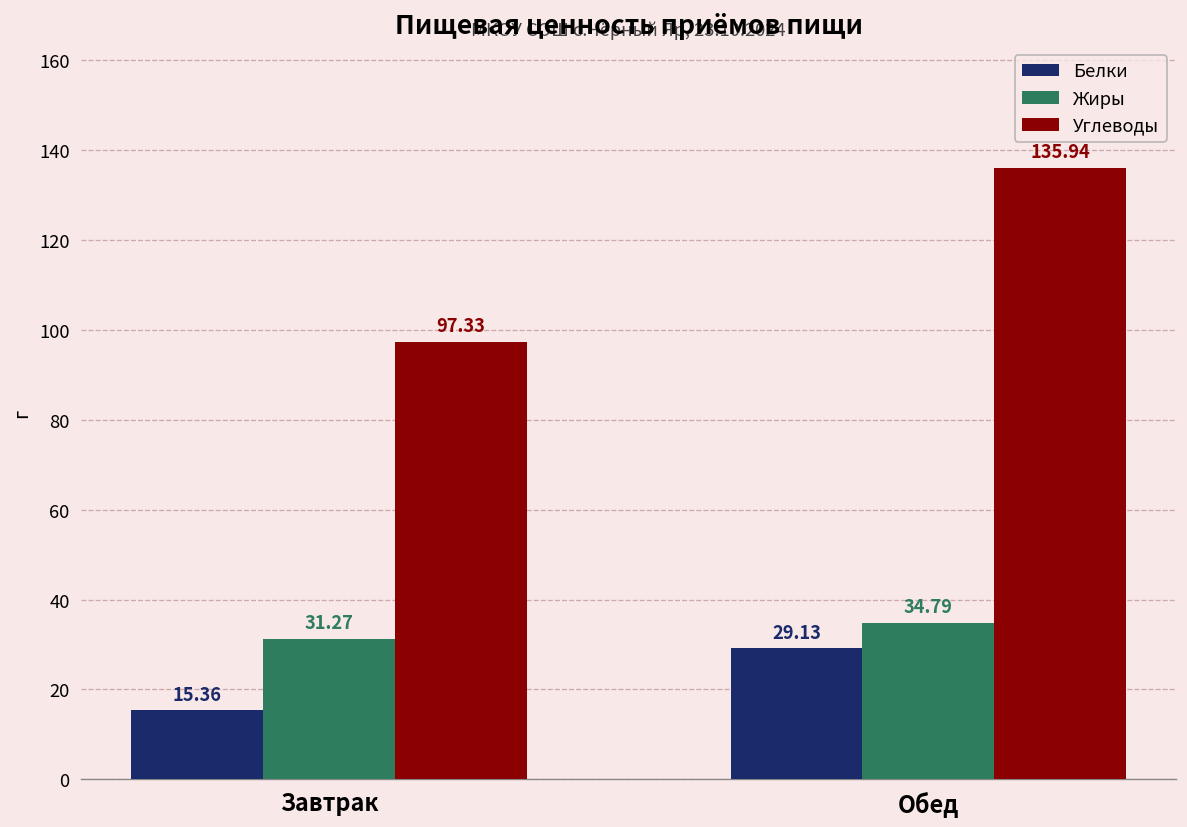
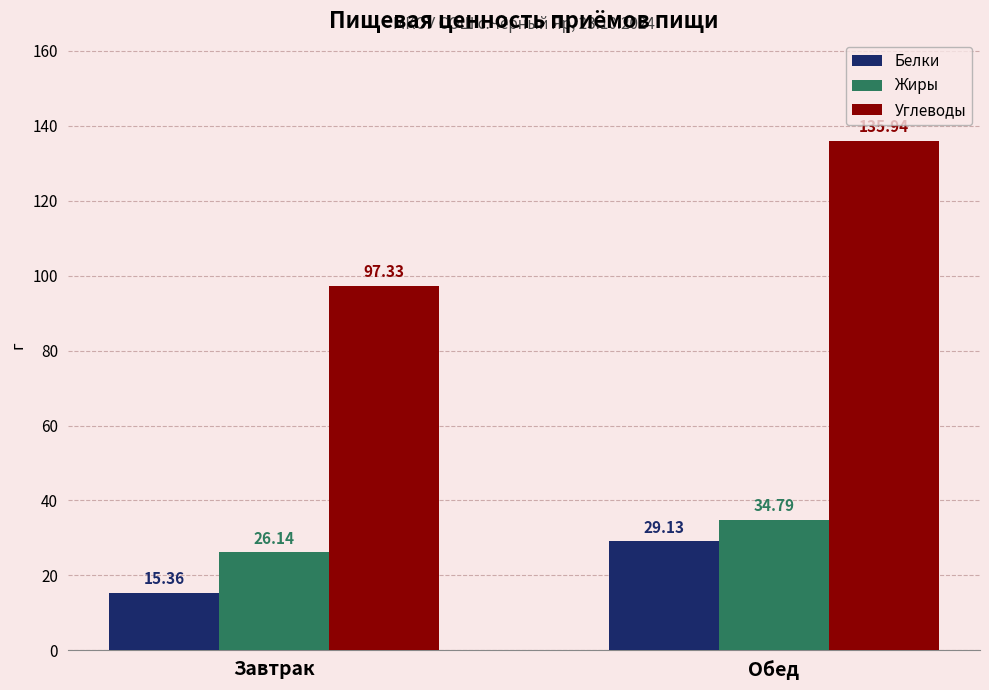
  {
    "Белки": {
      "Завтрак": 15.36,
      "Обед": 29.13
    },
    "Жиры": {
-     "Завтрак": 31.27,
+     "Завтрак": 26.14,
      "Обед": 34.79
    },
    "Углеводы": {
      "Завтрак": 97.33
    }
  }
